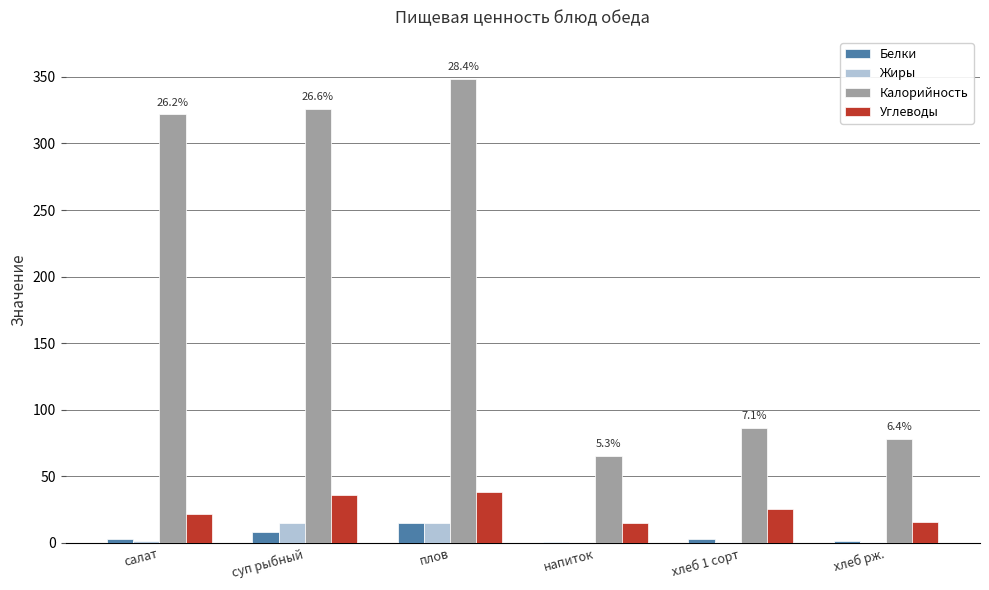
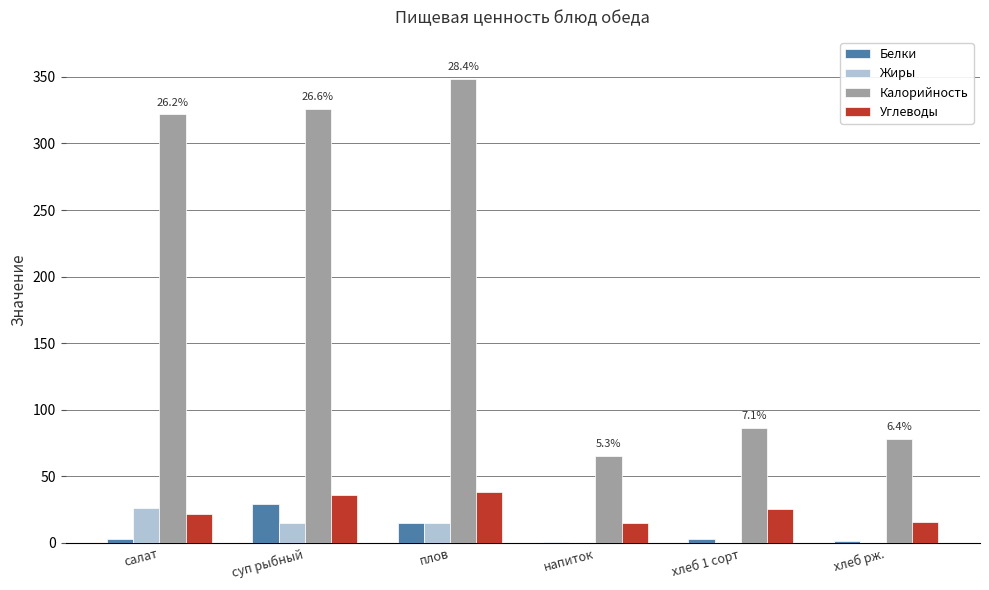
  {
    "Белки": {
      "салат": 3,
-     "суп рыбный": 9,
+     "суп рыбный": 29,
      "плов": 15,
      "хлеб 1 сорт": 3
    },
    "Жиры": {
-     "салат": 1,
+     "салат": 26,
      "суп рыбный": 15,
      "плов": 15
    },
    "Углеводы": {
      "салат": 22,
      "суп рыбный": 36,
      "плов": 39,
      "напиток": 15,
      "хлеб 1 сорт": 26,
      "хлеб рж.": 16
    }
  }
